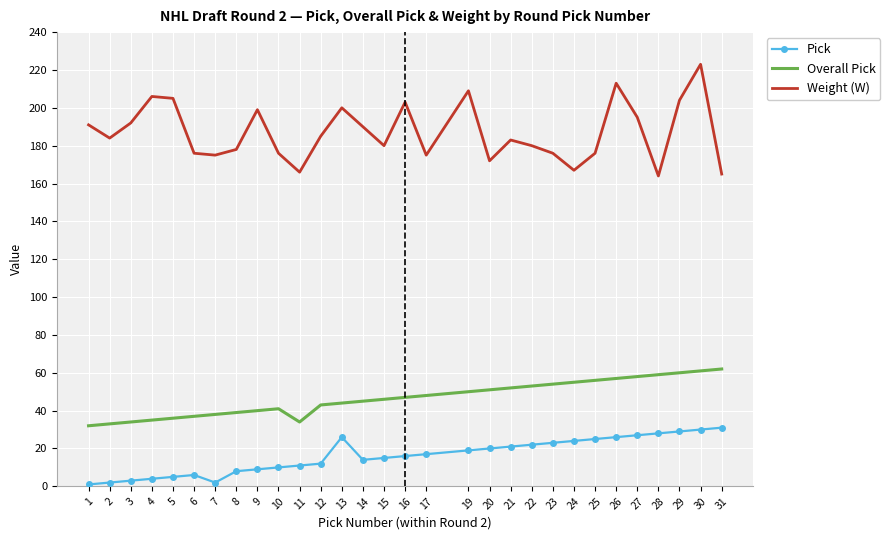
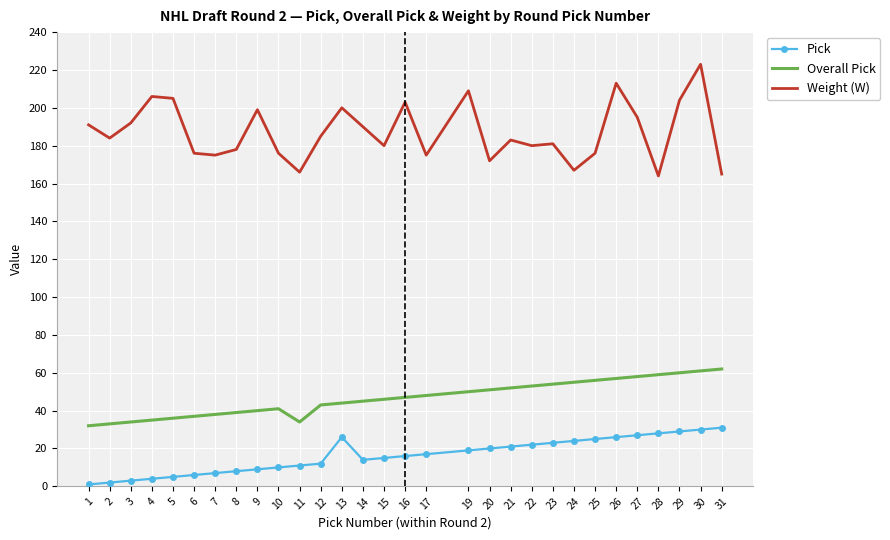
  {
    "Pick": {
      "1": 1,
      "2": 2,
      "3": 3,
      "4": 4,
      "5": 5,
      "6": 6,
-     "7": 2,
+     "7": 7,
      "8": 8,
      "9": 9,
      "10": 10,
      "11": 11,
      "12": 12,
      "13": 26,
      "14": 14,
      "15": 15,
      "16": 16,
      "17": 17,
      "19": 19,
      "20": 20,
      "21": 21,
      "22": 22,
      "23": 23,
      "24": 24,
      "25": 25,
      "26": 26,
      "27": 27,
      "28": 28,
      "29": 29,
      "30": 30,
      "31": 31
    },
    "Overall Pick": {
      "1": 32,
      "2": 33,
      "3": 34,
      "4": 35,
      "5": 36,
      "6": 37,
      "7": 38,
      "8": 39,
      "9": 40,
      "10": 41,
      "11": 34,
      "12": 43,
      "13": 44,
      "14": 45,
      "15": 46,
      "16": 47,
      "17": 48,
      "19": 50,
      "20": 51,
      "21": 52,
      "22": 53,
      "23": 54,
      "24": 55,
      "25": 56,
      "26": 57,
      "27": 58,
      "28": 59,
      "29": 60,
      "30": 61,
      "31": 62
    },
    "Weight (W)": {
      "1": 191,
      "2": 184,
      "3": 192,
      "4": 206,
      "5": 205,
      "6": 176,
      "7": 175,
      "8": 178,
      "9": 199,
      "10": 176,
      "11": 166,
      "12": 185,
      "13": 200,
      "14": 190,
      "15": 180,
      "16": 203,
      "17": 175,
      "19": 209,
      "20": 172,
      "21": 183,
      "22": 180,
-     "23": 176,
+     "23": 181,
      "24": 167,
      "25": 176,
      "26": 213,
      "27": 195,
      "28": 164,
      "29": 204,
      "30": 223,
      "31": 165
    }
  }
